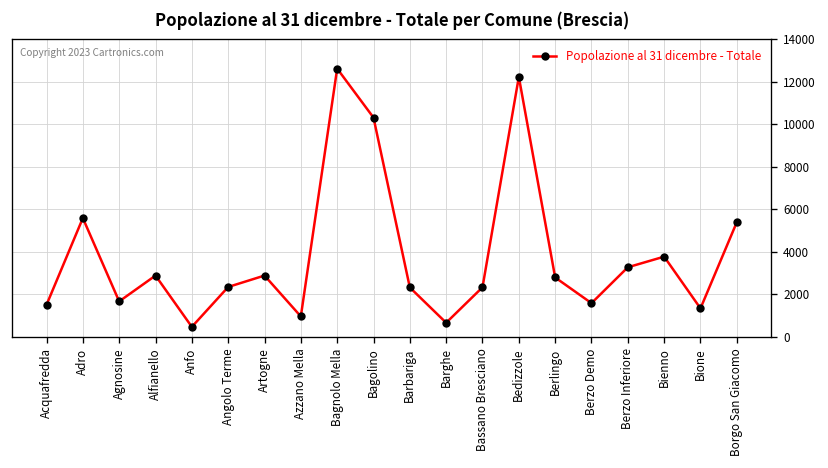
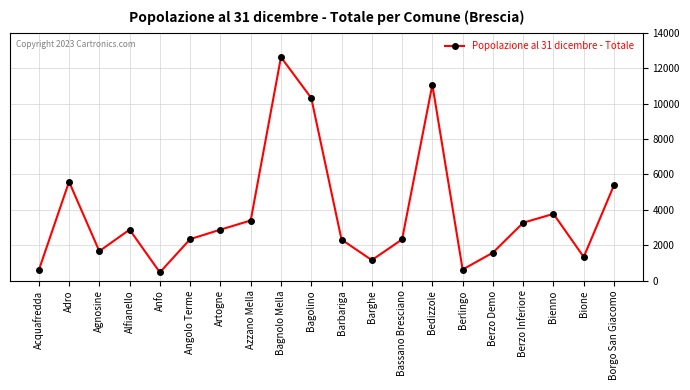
  {
-   "Acquafredda": 1500,
+   "Acquafredda": 600,
    "Adro": 5600,
    "Agnosine": 1700,
    "Alfianello": 2900,
    "Anfo": 500,
    "Angolo Terme": 2300,
    "Artogne": 2900,
-   "Azzano Mella": 1000,
+   "Azzano Mella": 3400,
    "Bagnolo Mella": 12600,
    "Bagolino": 10300,
    "Barbariga": 2300,
-   "Barghe": 700,
+   "Barghe": 1200,
    "Bassano Bresciano": 2300,
-   "Bedizzole": 12200,
-   "Berlingo": 2800,
+   "Bedizzole": 11100,
+   "Berlingo": 600,
    "Berzo Demo": 1600,
    "Berzo Inferiore": 3300,
    "Bienno": 3800,
    "Bione": 1300,
    "Borgo San Giacomo": 5400
  }
